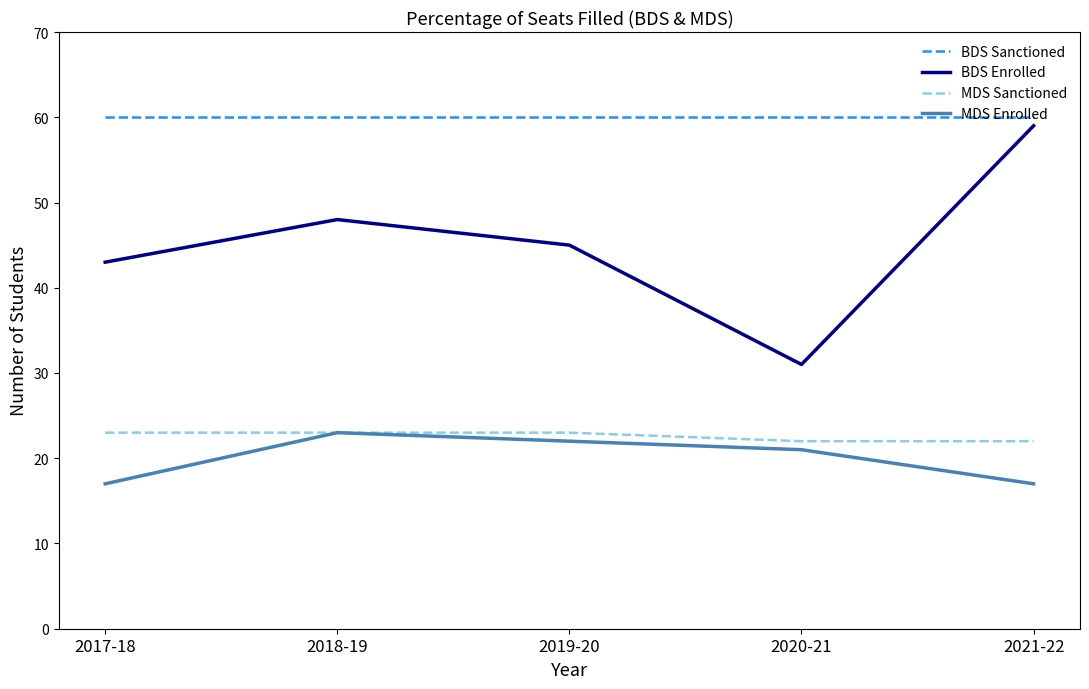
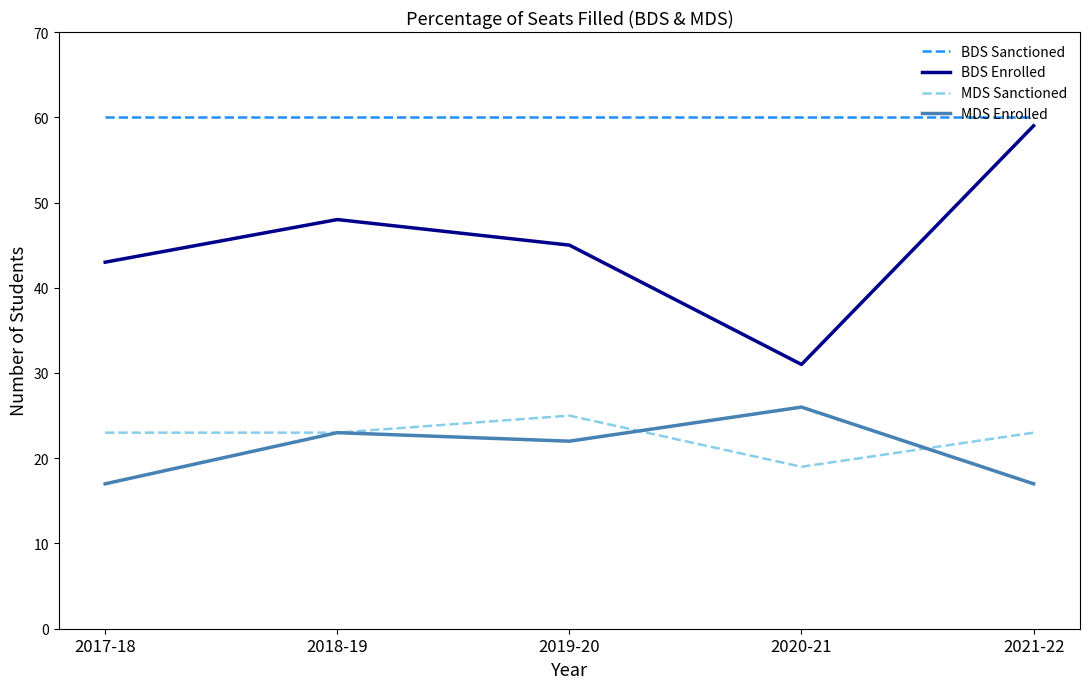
  {
    "BDS Sanctioned": {
      "2017-18": 60,
      "2018-19": 60,
      "2019-20": 60,
      "2020-21": 60,
      "2021-22": 60
    },
    "BDS Enrolled": {
      "2017-18": 43,
      "2018-19": 48,
      "2019-20": 45,
      "2020-21": 31,
      "2021-22": 59
    },
    "MDS Sanctioned": {
      "2017-18": 23,
-     "2019-20": 23,
-     "2020-21": 22,
-     "2021-22": 22
+     "2019-20": 25,
+     "2020-21": 19,
+     "2021-22": 23
    },
    "MDS Enrolled": {
      "2017-18": 17,
      "2019-20": 22,
-     "2020-21": 21,
+     "2020-21": 26,
      "2021-22": 17
    }
  }
